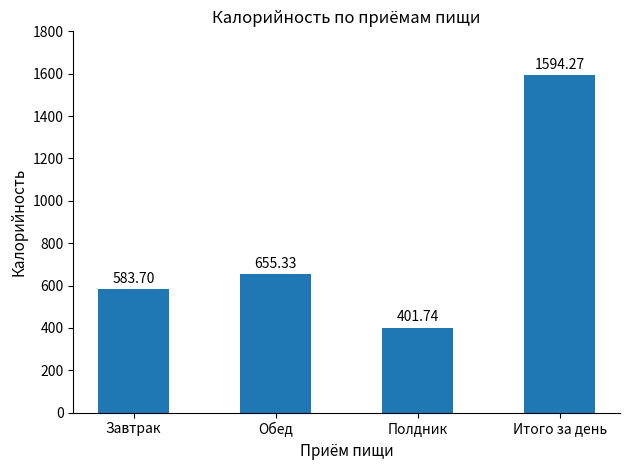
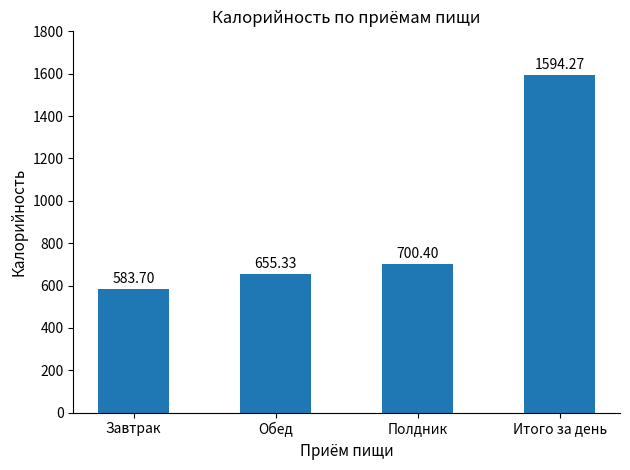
  {
    "Завтрак": 583.70,
    "Обед": 655.33,
-   "Полдник": 401.74,
+   "Полдник": 700.40,
    "Итого за день": 1594.27
  }
